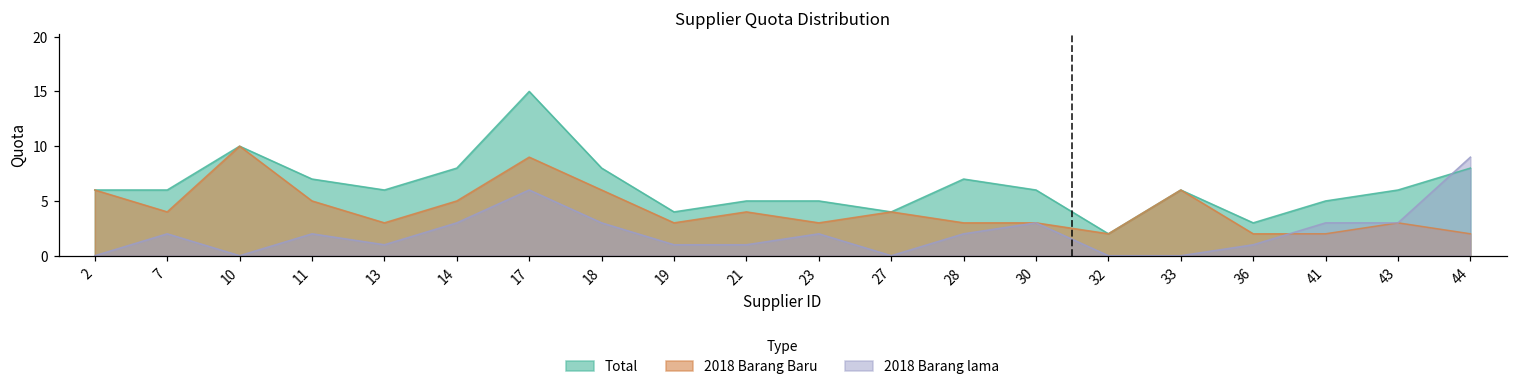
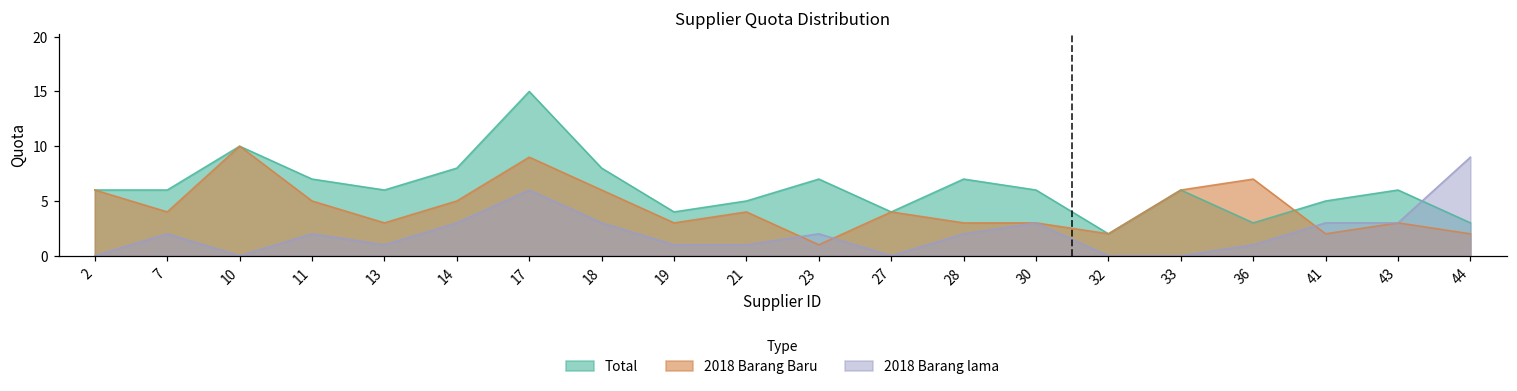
  {
    "Total": {
      "7": 6,
      "11": 7,
      "13": 6,
      "14": 8,
      "17": 15,
      "18": 8,
      "19": 4,
      "21": 5,
-     "23": 5,
+     "23": 7,
      "28": 7,
      "30": 6,
      "36": 3,
      "41": 5,
      "43": 6,
-     "44": 8
+     "44": 3
    },
    "2018 Barang Baru": {
      "7": 4,
      "11": 5,
      "13": 3,
      "14": 5,
      "17": 9,
      "18": 6,
      "19": 3,
      "21": 4,
-     "23": 3,
+     "23": 1,
      "28": 3,
-     "36": 2,
+     "36": 7,
      "41": 2,
      "44": 2
    },
    "2018 Barang lama": {
      "2": 0,
      "7": 2,
      "10": 0,
      "11": 2,
      "13": 1,
      "14": 3,
      "17": 6,
      "18": 3,
      "19": 1,
      "21": 1,
      "23": 2,
      "27": 0,
      "28": 2,
      "32": 0,
      "33": 0,
      "36": 1,
      "41": 3,
      "44": 9
    }
  }
